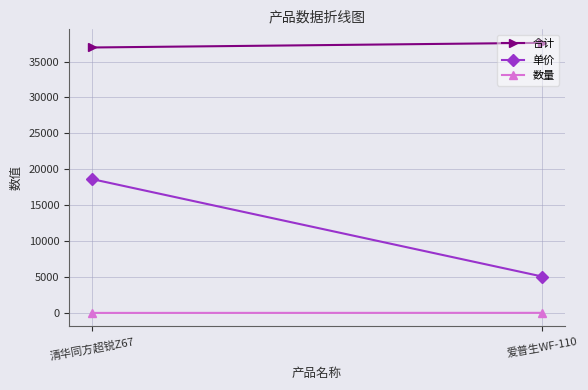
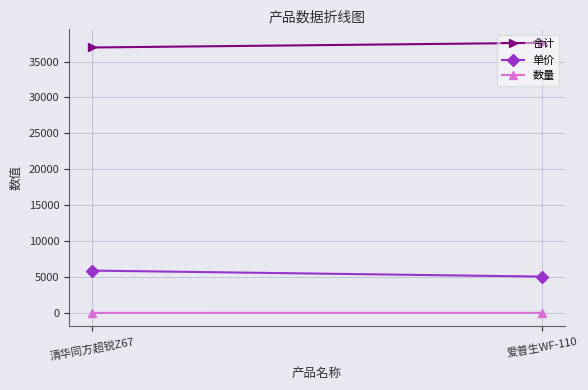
  {
    "合计": {
      "清华同方超锐Z67": 37000
    },
    "单价": {
-     "清华同方超锐Z67": 19000,
+     "清华同方超锐Z67": 6000,
      "爱普生WF-110": 5000
    },
    "数量": {
      "清华同方超锐Z67": 0,
      "爱普生WF-110": 0
    }
  }
